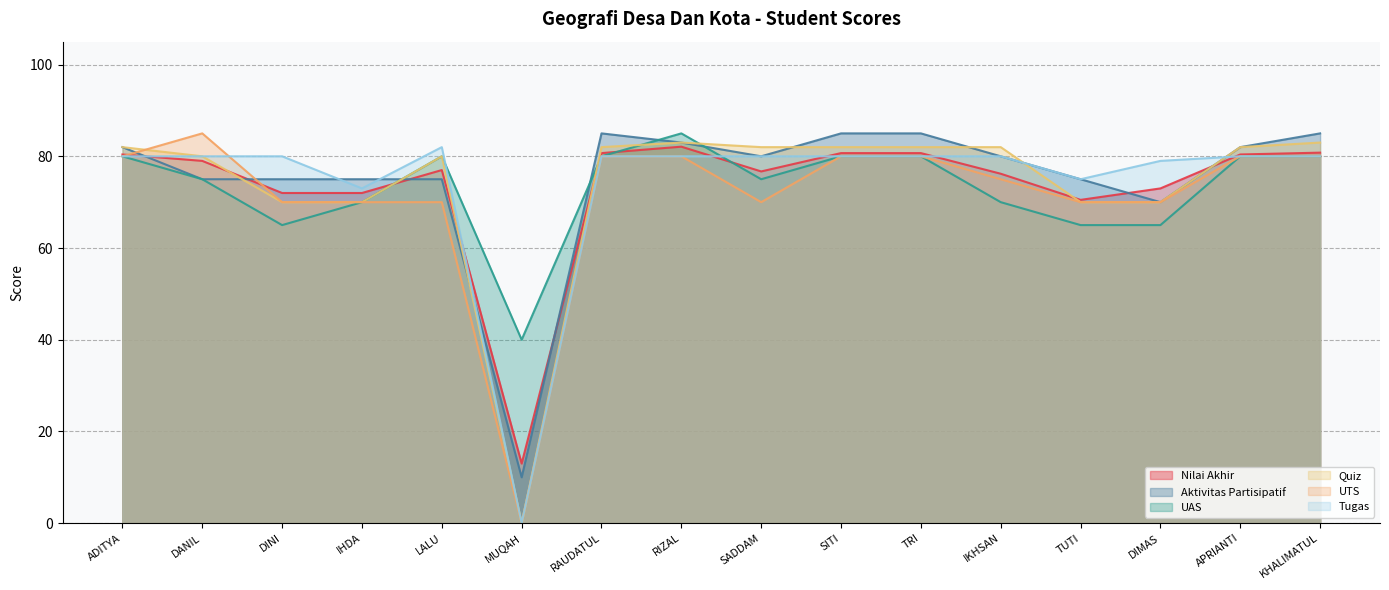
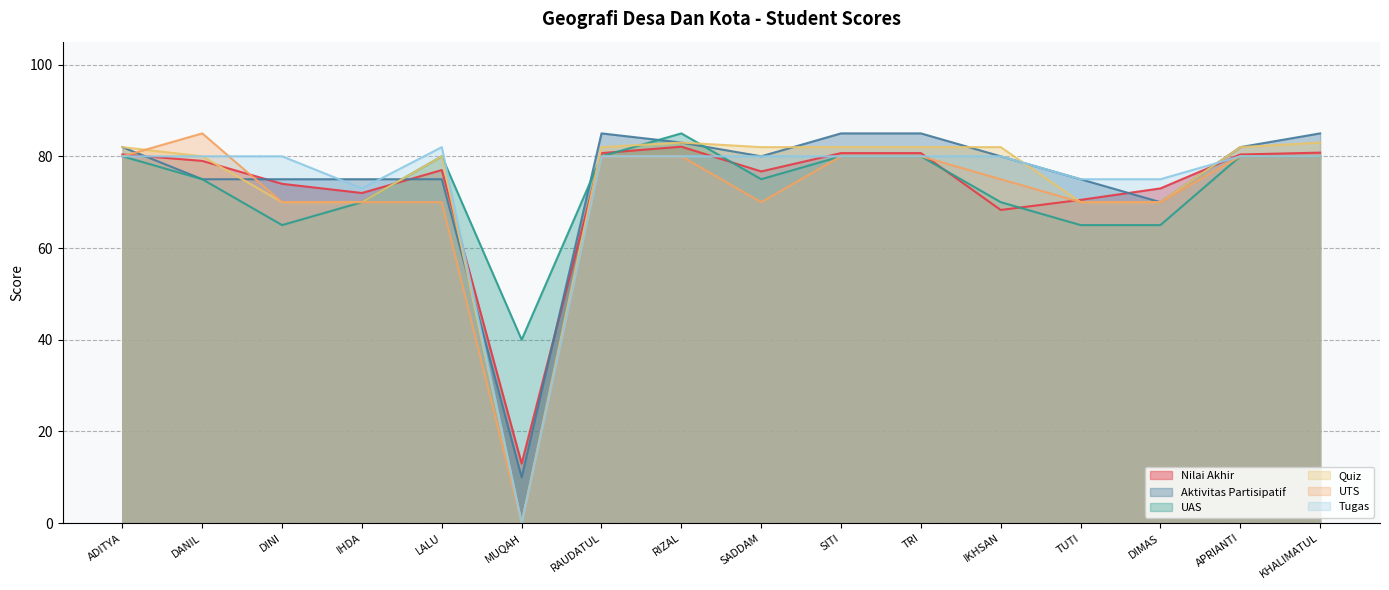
  {
    "Nilai Akhir": {
      "DANIL": 79,
-     "DINI": 72,
+     "DINI": 74,
      "IHDA": 72,
      "LALU": 77,
      "MUQAH": 13,
      "RAUDATUL": 81,
      "RIZAL": 82,
      "SADDAM": 77,
      "SITI": 81,
      "TRI": 81,
-     "IKHSAN": 76,
+     "IKHSAN": 68,
      "DIMAS": 73,
      "KHALIMATUL": 81
    },
    "Tugas": {
      "DINI": 80,
      "IHDA": 73,
      "LALU": 82,
-     "DIMAS": 79
+     "DIMAS": 75
    }
  }
